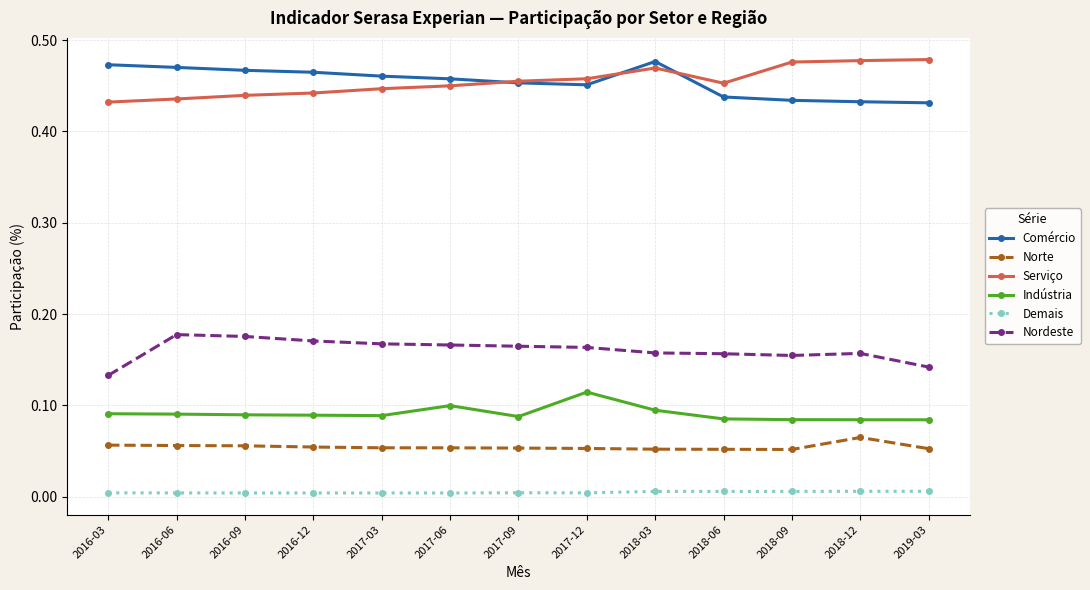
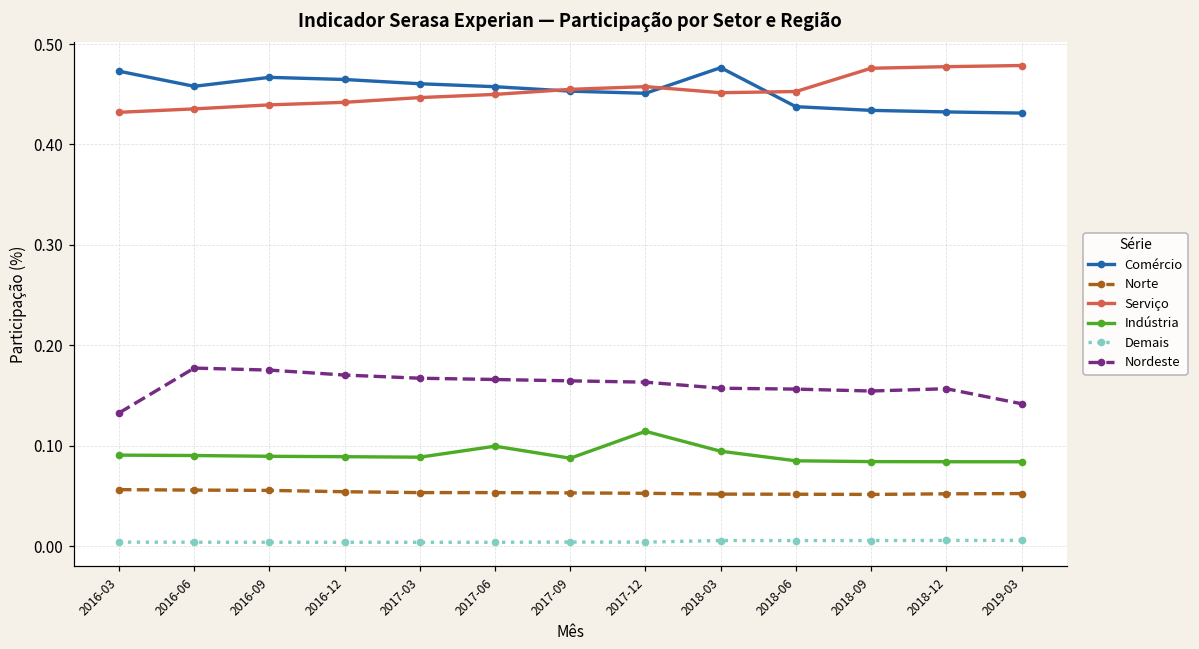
  {
    "Comércio": {
      "2016-03": 0.47,
-     "2016-06": 0.47,
+     "2016-06": 0.46,
      "2016-09": 0.47,
      "2016-12": 0.46,
      "2017-03": 0.46,
      "2017-06": 0.46,
      "2017-12": 0.45,
      "2018-03": 0.48,
      "2018-06": 0.44,
      "2018-09": 0.43,
      "2018-12": 0.43,
      "2019-03": 0.43
    },
    "Norte": {
      "2016-03": 0.06,
      "2016-06": 0.06,
      "2016-09": 0.06,
      "2016-12": 0.05,
      "2017-03": 0.05,
      "2017-06": 0.05,
      "2017-09": 0.05,
      "2017-12": 0.05,
      "2018-03": 0.05,
      "2018-06": 0.05,
      "2018-09": 0.05,
-     "2018-12": 0.06,
+     "2018-12": 0.05,
      "2019-03": 0.05
    },
    "Serviço": {
      "2016-03": 0.43,
      "2016-06": 0.44,
      "2016-09": 0.44,
      "2016-12": 0.44,
      "2017-03": 0.45,
      "2017-06": 0.45,
      "2017-12": 0.46,
-     "2018-03": 0.47,
+     "2018-03": 0.45,
      "2018-06": 0.45,
      "2018-09": 0.48,
      "2018-12": 0.48,
      "2019-03": 0.48
    },
    "Indústria": {
      "2016-03": 0.09,
      "2016-06": 0.09,
      "2016-09": 0.09,
      "2016-12": 0.09,
      "2017-03": 0.09,
      "2017-06": 0.10,
      "2017-09": 0.09,
      "2017-12": 0.11,
      "2018-03": 0.09,
      "2018-06": 0.09,
      "2018-09": 0.08,
      "2018-12": 0.08,
      "2019-03": 0.08
    },
    "Demais": {
      "2016-03": 0.00,
      "2016-06": 0.00,
      "2016-09": 0.00,
      "2016-12": 0.00,
      "2017-03": 0.00,
      "2017-06": 0.00,
      "2017-09": 0.00,
      "2017-12": 0.00,
      "2018-03": 0.01,
      "2018-06": 0.01,
      "2018-09": 0.01,
      "2018-12": 0.01,
      "2019-03": 0.01
    },
    "Nordeste": {
      "2016-03": 0.13,
      "2016-06": 0.18,
      "2016-09": 0.18,
      "2016-12": 0.17,
      "2017-03": 0.17,
      "2017-06": 0.17,
      "2017-09": 0.16,
      "2017-12": 0.16,
      "2018-03": 0.16,
      "2018-06": 0.16,
      "2018-09": 0.15,
      "2018-12": 0.16,
      "2019-03": 0.14
    }
  }
